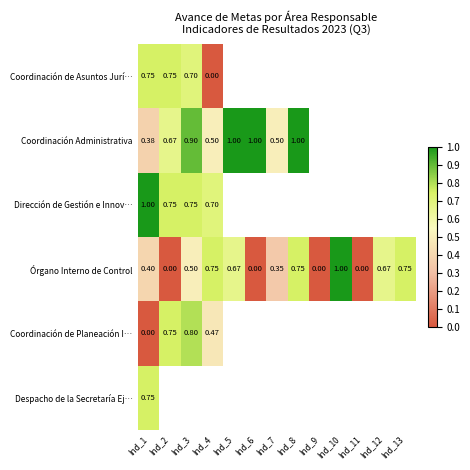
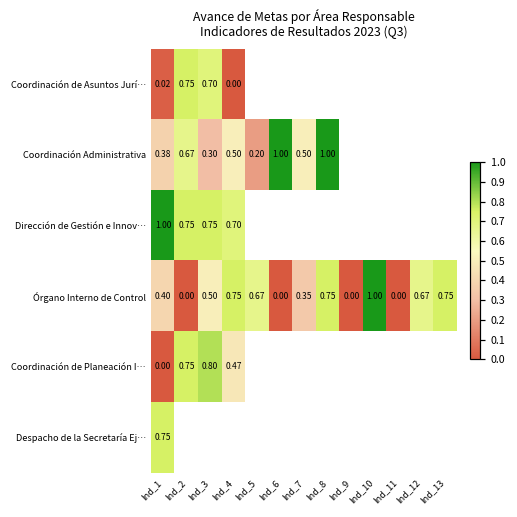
  {
    "Coordinación de Asuntos Jurí…": {
-     "Ind_1": 0.75,
+     "Ind_1": 0.02,
      "Ind_2": 0.75,
      "Ind_3": 0.70,
      "Ind_4": 0.00
    },
    "Coordinación Administrativa": {
      "Ind_1": 0.38,
      "Ind_2": 0.67,
-     "Ind_3": 0.90,
+     "Ind_3": 0.30,
      "Ind_4": 0.50,
-     "Ind_5": 1.00,
+     "Ind_5": 0.20,
      "Ind_6": 1.00,
      "Ind_7": 0.50,
      "Ind_8": 1.00
    },
    "Dirección de Gestión e Innov…": {
      "Ind_1": 1.00,
      "Ind_2": 0.75,
      "Ind_3": 0.75,
      "Ind_4": 0.70
    },
    "Órgano Interno de Control": {
      "Ind_1": 0.40,
      "Ind_2": 0.00,
      "Ind_3": 0.50,
      "Ind_4": 0.75,
      "Ind_5": 0.67,
      "Ind_6": 0.00,
      "Ind_7": 0.35,
      "Ind_8": 0.75,
      "Ind_9": 0.00,
      "Ind_10": 1.00,
      "Ind_11": 0.00,
      "Ind_12": 0.67,
      "Ind_13": 0.75
    },
    "Coordinación de Planeación I…": {
      "Ind_1": 0.00,
      "Ind_2": 0.75,
      "Ind_3": 0.80,
      "Ind_4": 0.47
    },
    "Despacho de la Secretaría Ej…": {
      "Ind_1": 0.75
    }
  }
